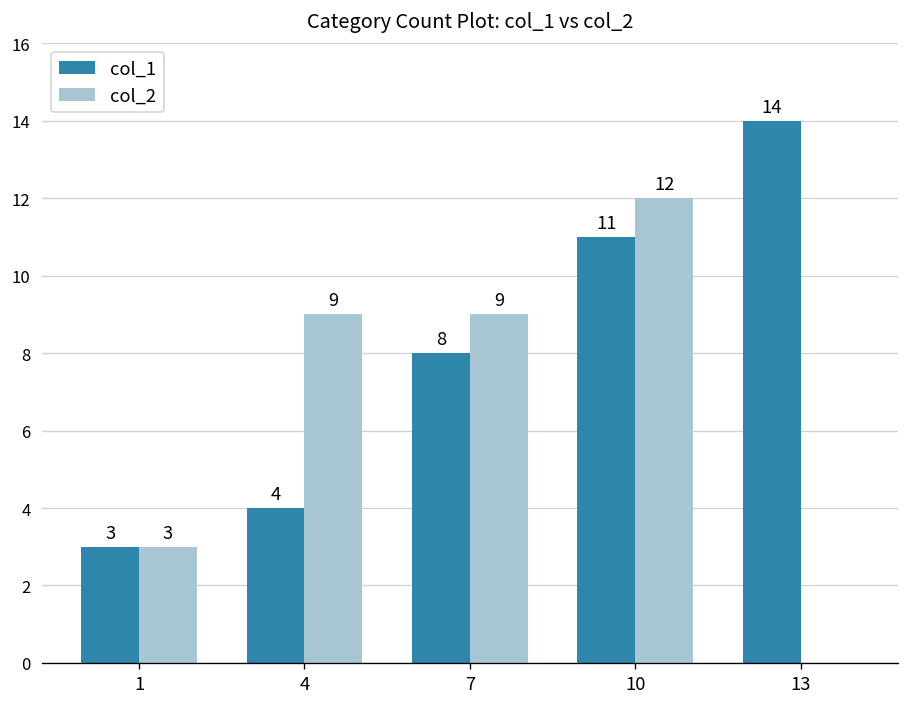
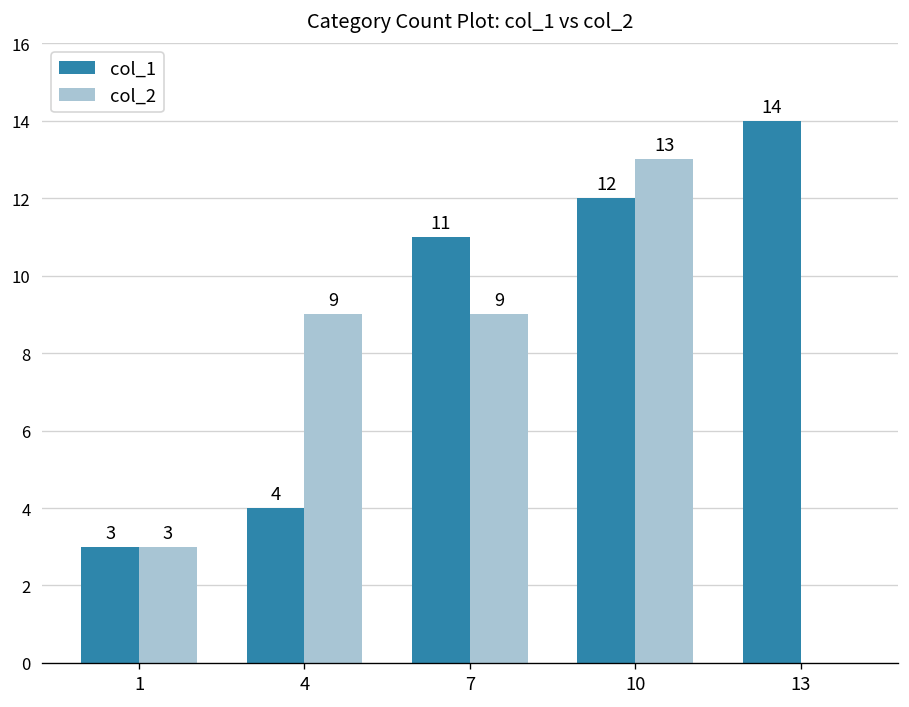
  {
    "col_1": {
      "1": 3,
      "4": 4,
-     "7": 8,
-     "10": 11,
+     "7": 11,
+     "10": 12,
      "13": 14
    },
    "col_2": {
      "1": 3,
      "4": 9,
      "7": 9,
-     "10": 12
+     "10": 13
    }
  }
